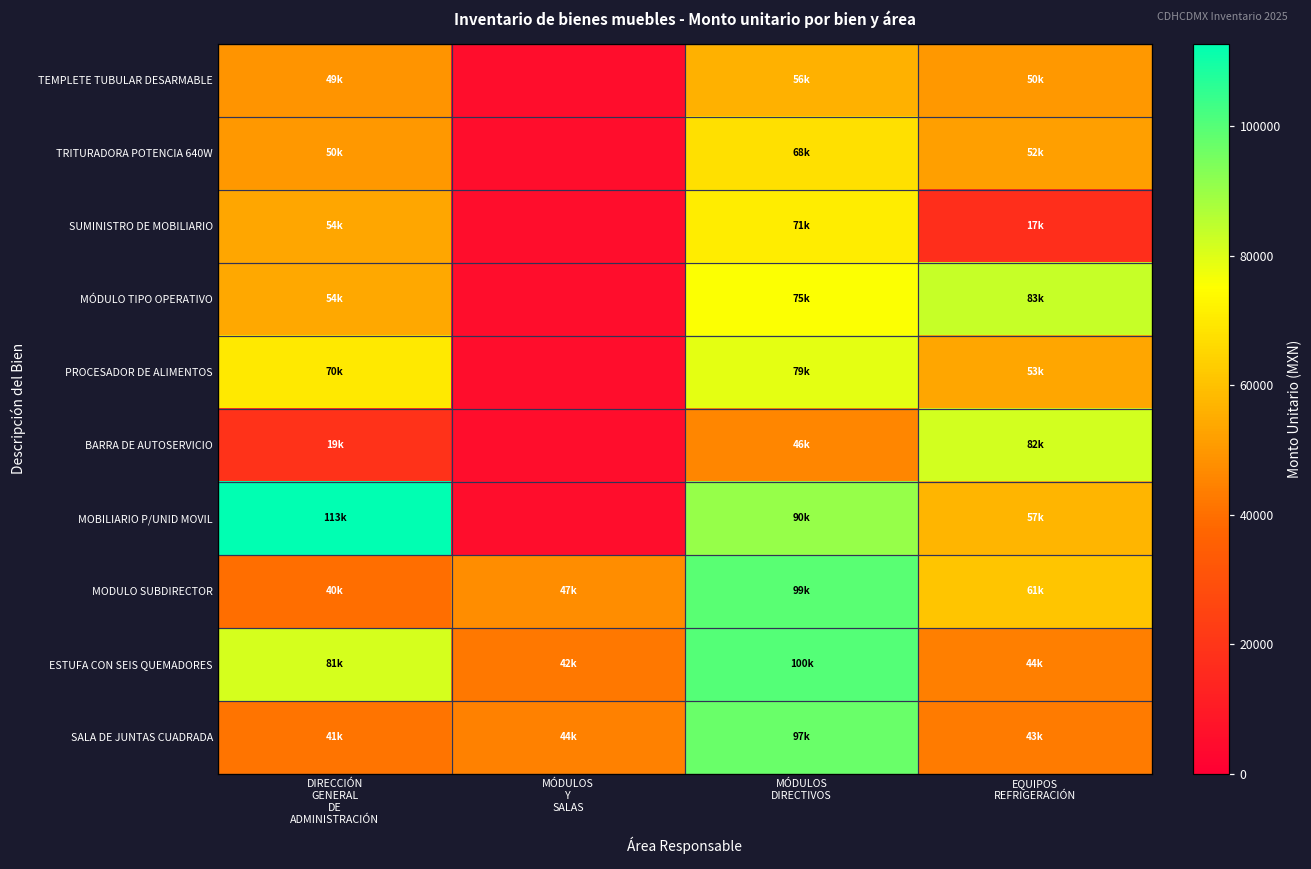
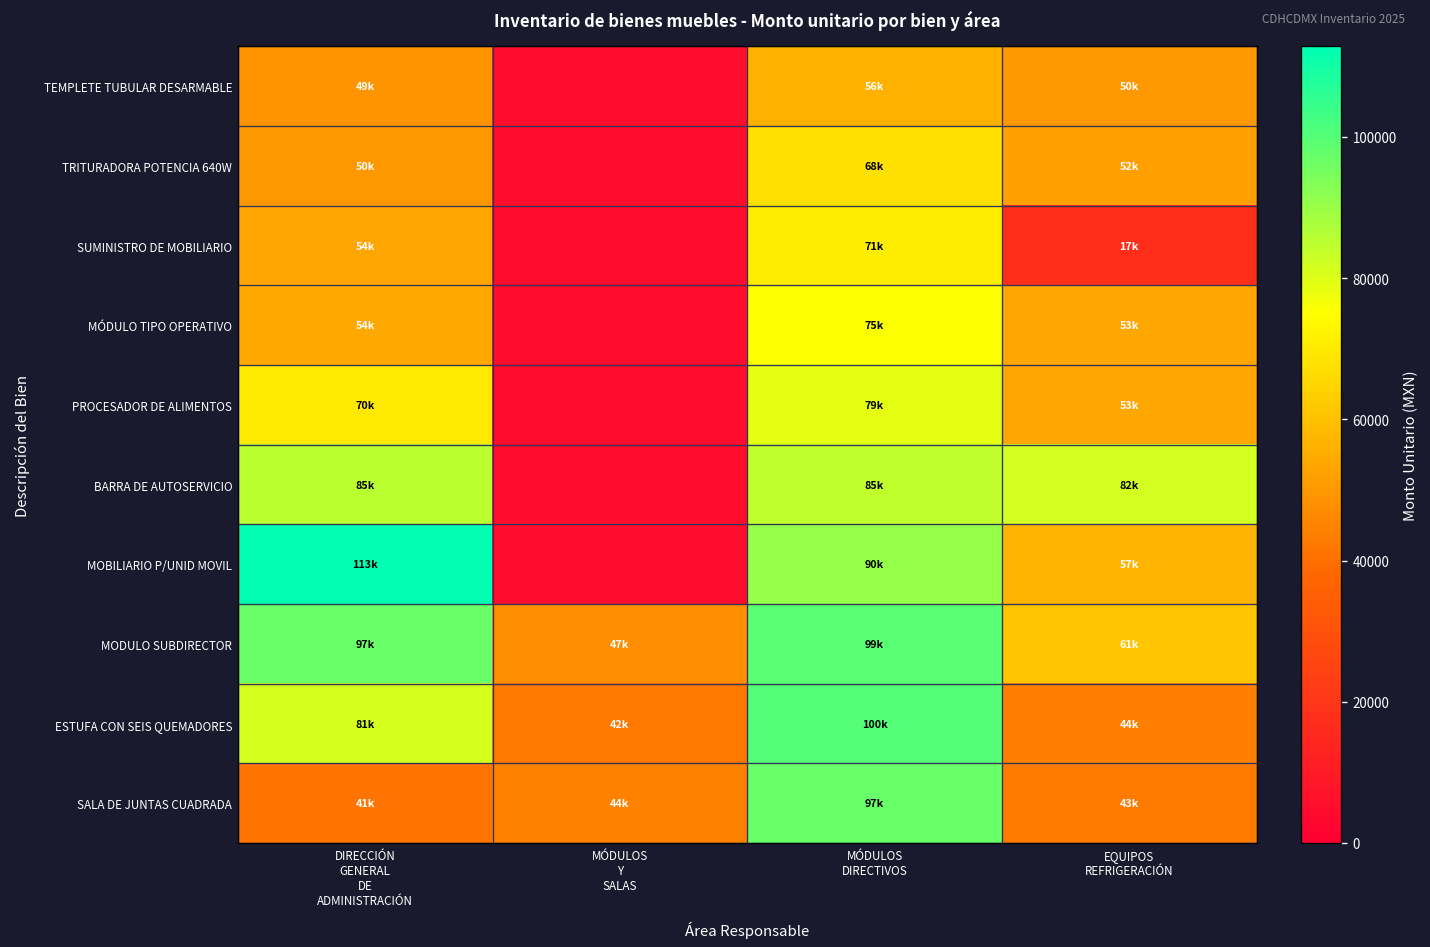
  {
    "TEMPLETE TUBULAR DESARMABLE": {
      "DIRECCIÓN GENERAL DE ADMINISTRACIÓN": "49k",
      "MÓDULOS DIRECTIVOS": "56k",
      "EQUIPOS REFRIGERACIÓN": "50k"
    },
    "TRITURADORA POTENCIA 640W": {
      "DIRECCIÓN GENERAL DE ADMINISTRACIÓN": "50k",
      "MÓDULOS DIRECTIVOS": "68k",
      "EQUIPOS REFRIGERACIÓN": "52k"
    },
    "SUMINISTRO DE MOBILIARIO": {
      "DIRECCIÓN GENERAL DE ADMINISTRACIÓN": "54k",
      "MÓDULOS DIRECTIVOS": "71k",
      "EQUIPOS REFRIGERACIÓN": "17k"
    },
    "MÓDULO TIPO OPERATIVO": {
      "DIRECCIÓN GENERAL DE ADMINISTRACIÓN": "54k",
      "MÓDULOS DIRECTIVOS": "75k",
-     "EQUIPOS REFRIGERACIÓN": "83k"
+     "EQUIPOS REFRIGERACIÓN": "53k"
    },
    "PROCESADOR DE ALIMENTOS": {
      "DIRECCIÓN GENERAL DE ADMINISTRACIÓN": "70k",
      "MÓDULOS DIRECTIVOS": "79k",
      "EQUIPOS REFRIGERACIÓN": "53k"
    },
    "BARRA DE AUTOSERVICIO": {
-     "DIRECCIÓN GENERAL DE ADMINISTRACIÓN": "19k",
-     "MÓDULOS DIRECTIVOS": "46k",
+     "DIRECCIÓN GENERAL DE ADMINISTRACIÓN": "85k",
+     "MÓDULOS DIRECTIVOS": "85k",
      "EQUIPOS REFRIGERACIÓN": "82k"
    },
    "MOBILIARIO P/UNID MOVIL": {
      "DIRECCIÓN GENERAL DE ADMINISTRACIÓN": "113k",
      "MÓDULOS DIRECTIVOS": "90k",
      "EQUIPOS REFRIGERACIÓN": "57k"
    },
    "MODULO SUBDIRECTOR": {
-     "DIRECCIÓN GENERAL DE ADMINISTRACIÓN": "40k",
+     "DIRECCIÓN GENERAL DE ADMINISTRACIÓN": "97k",
      "MÓDULOS Y SALAS": "47k",
      "MÓDULOS DIRECTIVOS": "99k",
      "EQUIPOS REFRIGERACIÓN": "61k"
    },
    "ESTUFA CON SEIS QUEMADORES": {
      "DIRECCIÓN GENERAL DE ADMINISTRACIÓN": "81k",
      "MÓDULOS Y SALAS": "42k",
      "MÓDULOS DIRECTIVOS": "100k",
      "EQUIPOS REFRIGERACIÓN": "44k"
    },
    "SALA DE JUNTAS CUADRADA": {
      "DIRECCIÓN GENERAL DE ADMINISTRACIÓN": "41k",
      "MÓDULOS Y SALAS": "44k",
      "MÓDULOS DIRECTIVOS": "97k",
      "EQUIPOS REFRIGERACIÓN": "43k"
    }
  }
